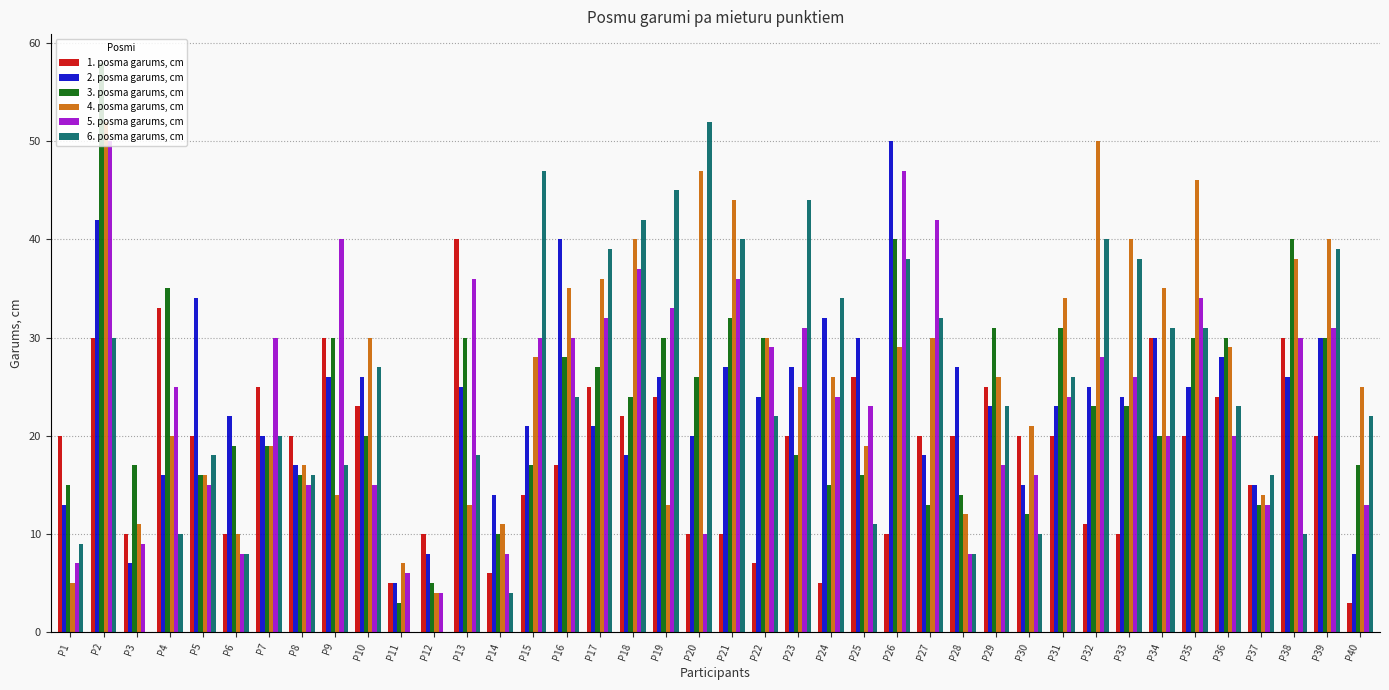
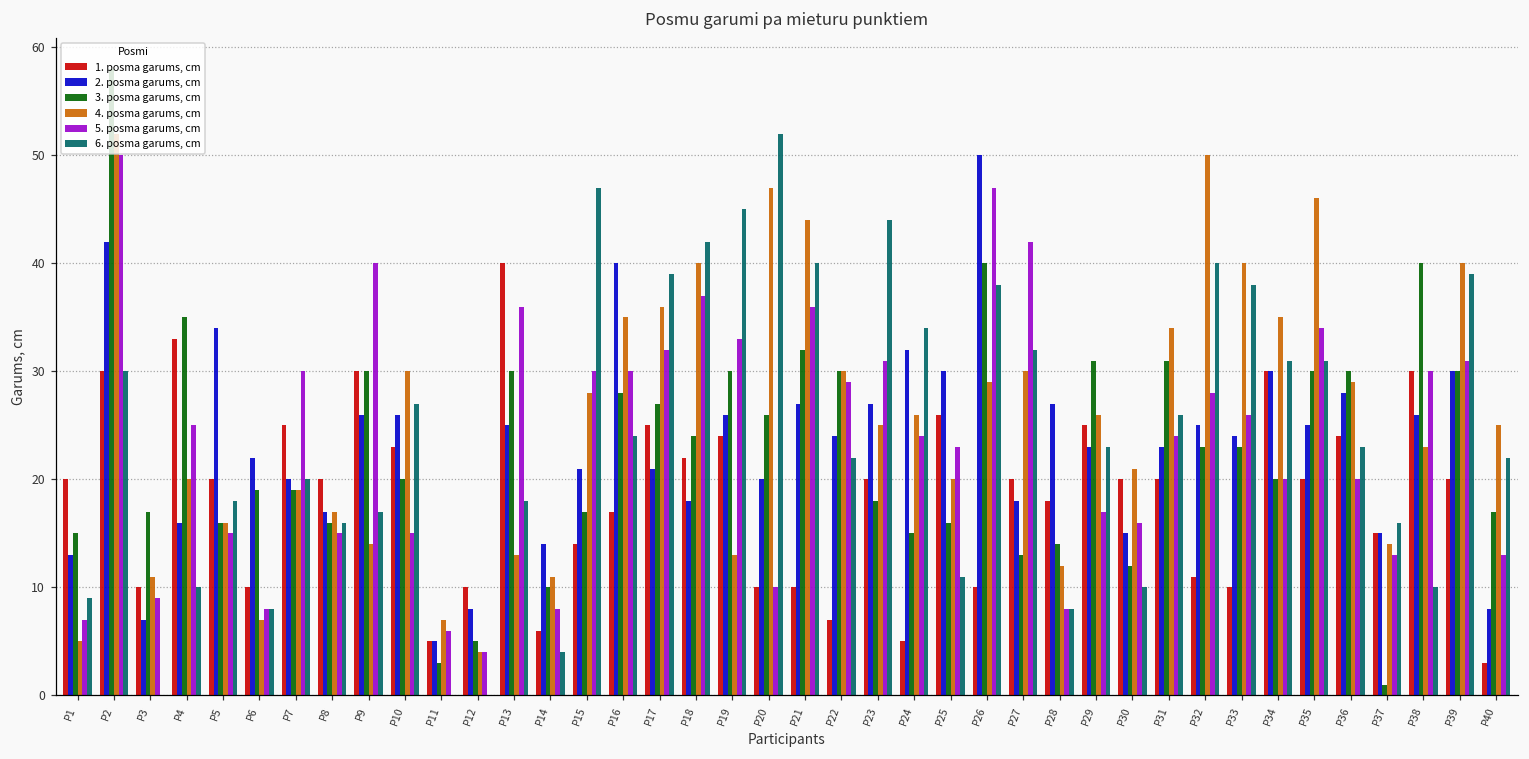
  {
    "1. posma garums, cm": {
      "P1": 20,
      "P2": 30,
      "P3": 10,
      "P4": 33,
      "P5": 20,
      "P6": 10,
      "P7": 25,
      "P8": 20,
      "P9": 30,
      "P10": 23,
      "P11": 5,
      "P12": 10,
      "P13": 40,
      "P14": 6,
      "P15": 14,
      "P16": 17,
      "P17": 25,
      "P18": 22,
      "P19": 24,
      "P20": 10,
      "P21": 10,
      "P22": 7,
      "P23": 20,
      "P24": 5,
      "P25": 26,
      "P26": 10,
      "P27": 20,
-     "P28": 20,
+     "P28": 18,
      "P29": 25,
      "P30": 20,
      "P31": 20,
      "P32": 11,
      "P33": 10,
      "P34": 30,
      "P35": 20,
      "P36": 24,
      "P37": 15,
      "P38": 30,
      "P39": 20,
      "P40": 3
    },
    "3. posma garums, cm": {
      "P1": 15,
      "P3": 17,
      "P4": 35,
      "P5": 16,
      "P6": 19,
      "P7": 19,
      "P8": 16,
      "P9": 30,
      "P10": 20,
      "P11": 3,
      "P12": 5,
      "P13": 30,
      "P14": 10,
      "P15": 17,
      "P16": 28,
      "P17": 27,
      "P18": 24,
      "P19": 30,
      "P20": 26,
      "P21": 32,
      "P22": 30,
      "P23": 18,
      "P24": 15,
      "P25": 16,
      "P26": 40,
      "P27": 13,
      "P28": 14,
      "P29": 31,
      "P30": 12,
      "P31": 31,
      "P32": 23,
      "P33": 23,
      "P34": 20,
      "P35": 30,
      "P36": 30,
-     "P37": 13,
+     "P37": 1,
      "P38": 40,
      "P39": 30,
      "P40": 17
    },
    "4. posma garums, cm": {
      "P1": 5,
      "P3": 11,
      "P4": 20,
      "P5": 16,
-     "P6": 10,
+     "P6": 7,
      "P7": 19,
      "P8": 17,
      "P9": 14,
      "P10": 30,
      "P11": 7,
      "P12": 4,
      "P13": 13,
      "P14": 11,
      "P15": 28,
      "P16": 35,
      "P17": 36,
      "P18": 40,
      "P19": 13,
      "P20": 47,
      "P21": 44,
      "P22": 30,
      "P23": 25,
      "P24": 26,
-     "P25": 19,
+     "P25": 20,
      "P26": 29,
      "P27": 30,
      "P28": 12,
      "P29": 26,
      "P30": 21,
      "P31": 34,
      "P32": 50,
      "P33": 40,
      "P34": 35,
      "P35": 46,
      "P36": 29,
      "P37": 14,
-     "P38": 38,
+     "P38": 23,
      "P39": 40,
      "P40": 25
    }
  }
